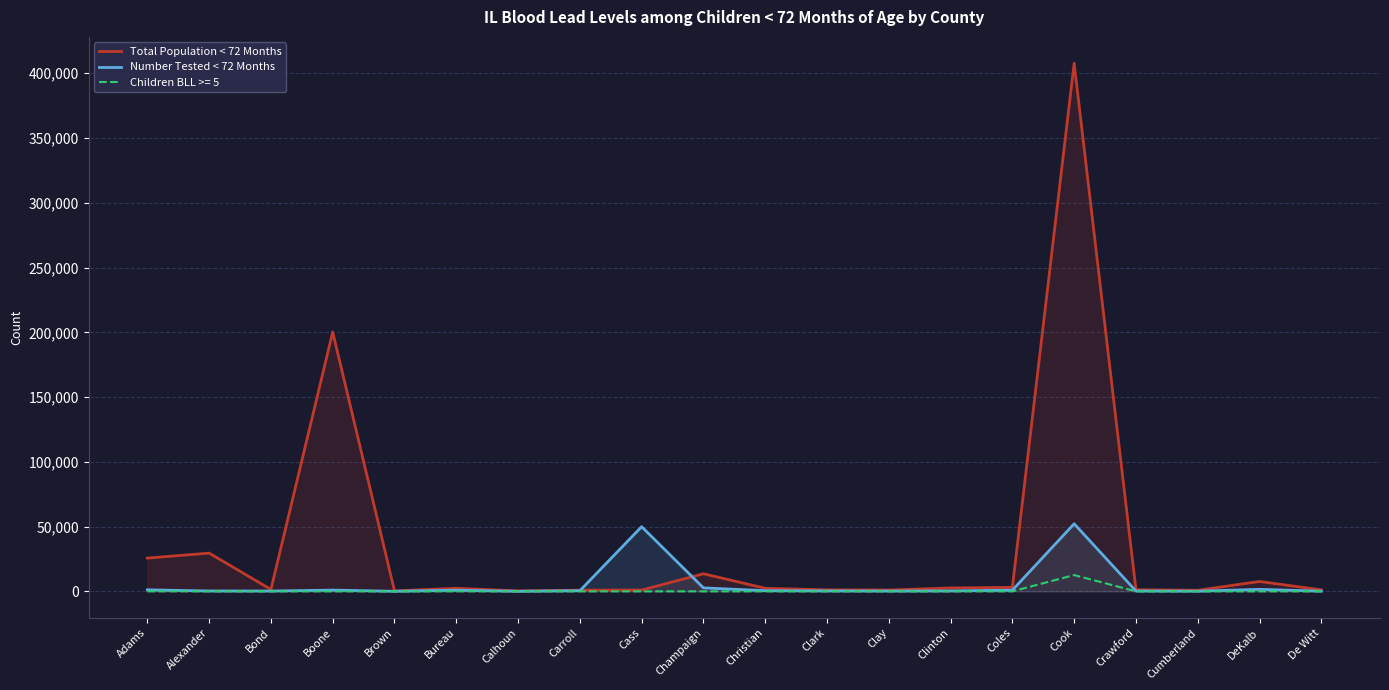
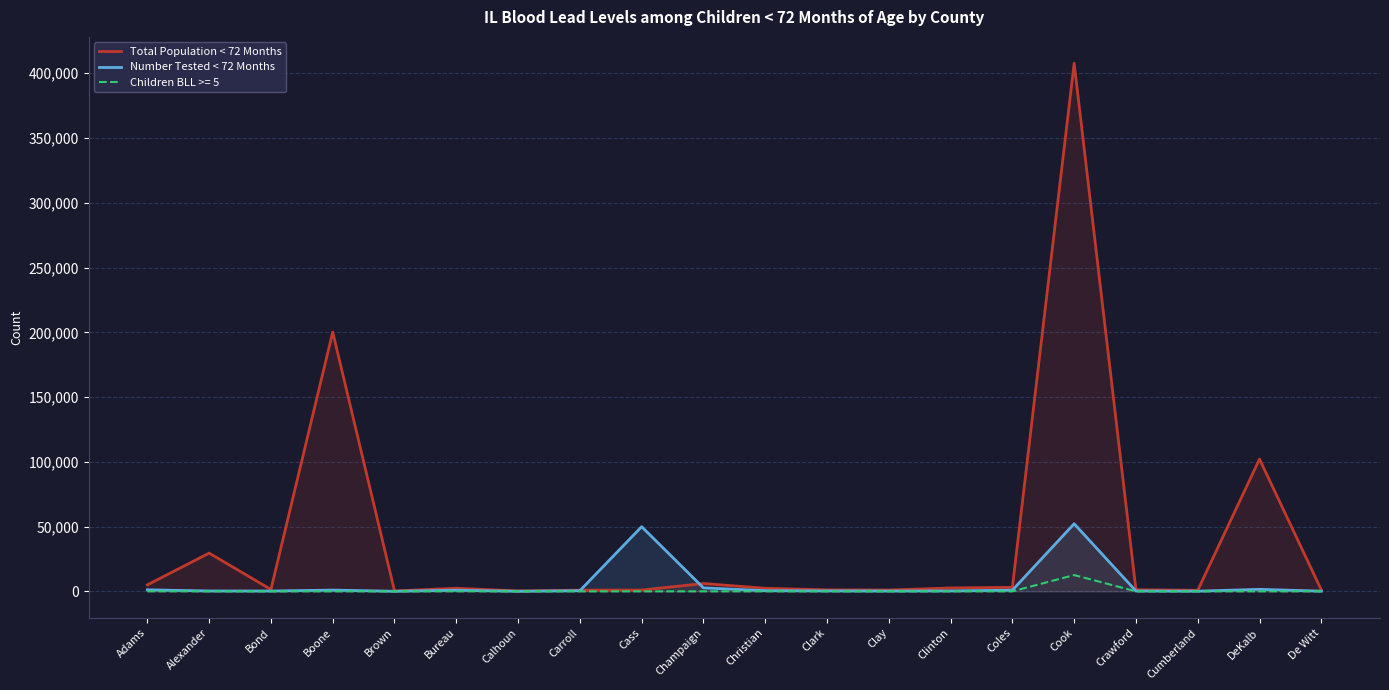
  {
    "Total Population < 72 Months": {
-     "Adams": "26,000",
+     "Adams": "5,000",
      "Alexander": "30,000",
      "Boone": "200,000",
-     "Champaign": "14,000",
+     "Champaign": "6,000",
      "Clinton": "3,000",
      "Coles": "3,000",
      "Cook": "408,000",
-     "DeKalb": "8,000"
+     "DeKalb": "102,000"
    },
    "Number Tested < 72 Months": {
      "Cass": "50,000",
      "Champaign": "3,000",
      "Cook": "52,000"
    },
    "Children BLL >= 5": {
      "Champaign": "0",
      "Cook": "13,000"
    }
  }
